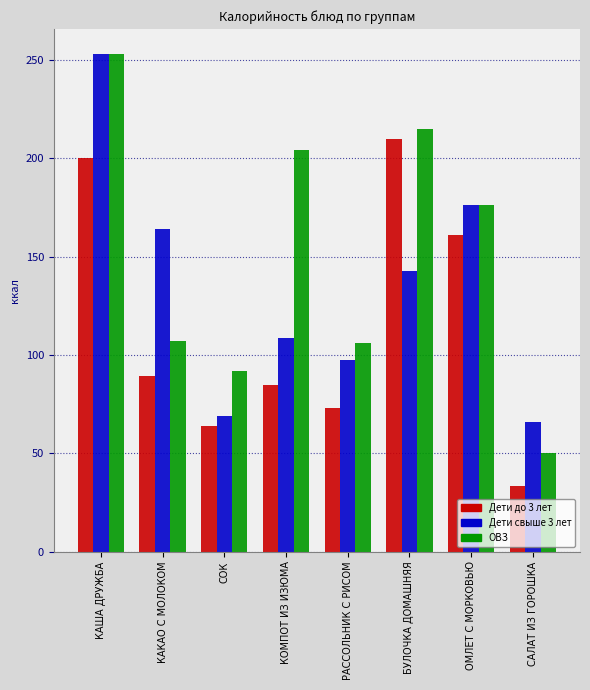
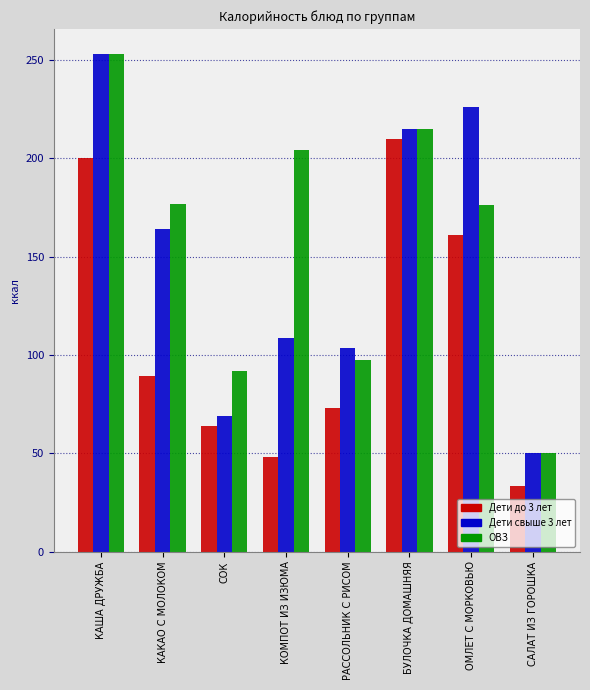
  {
    "Дети до 3 лет": {
      "КАША ДРУЖБА": 200,
      "КАКАО С МОЛОКОМ": 89,
      "СОК": 64,
-     "КОМПОТ ИЗ ИЗЮМА": 85,
+     "КОМПОТ ИЗ ИЗЮМА": 48,
      "РАССОЛЬНИК С РИСОМ": 73,
      "БУЛОЧКА ДОМАШНЯЯ": 210,
      "ОМЛЕТ С МОРКОВЬЮ": 161,
      "САЛАТ ИЗ ГОРОШКА": 33
    },
    "Дети свыше 3 лет": {
      "КАША ДРУЖБА": 253,
      "КАКАО С МОЛОКОМ": 164,
      "СОК": 69,
      "КОМПОТ ИЗ ИЗЮМА": 108,
-     "РАССОЛЬНИК С РИСОМ": 97,
-     "БУЛОЧКА ДОМАШНЯЯ": 143,
-     "ОМЛЕТ С МОРКОВЬЮ": 176,
-     "САЛАТ ИЗ ГОРОШКА": 66
+     "РАССОЛЬНИК С РИСОМ": 104,
+     "БУЛОЧКА ДОМАШНЯЯ": 215,
+     "ОМЛЕТ С МОРКОВЬЮ": 226,
+     "САЛАТ ИЗ ГОРОШКА": 50
    },
    "ОВЗ": {
      "КАША ДРУЖБА": 253,
-     "КАКАО С МОЛОКОМ": 107,
+     "КАКАО С МОЛОКОМ": 177,
      "СОК": 92,
      "КОМПОТ ИЗ ИЗЮМА": 204,
-     "РАССОЛЬНИК С РИСОМ": 106,
+     "РАССОЛЬНИК С РИСОМ": 97,
      "БУЛОЧКА ДОМАШНЯЯ": 215,
      "ОМЛЕТ С МОРКОВЬЮ": 176,
      "САЛАТ ИЗ ГОРОШКА": 50
    }
  }
